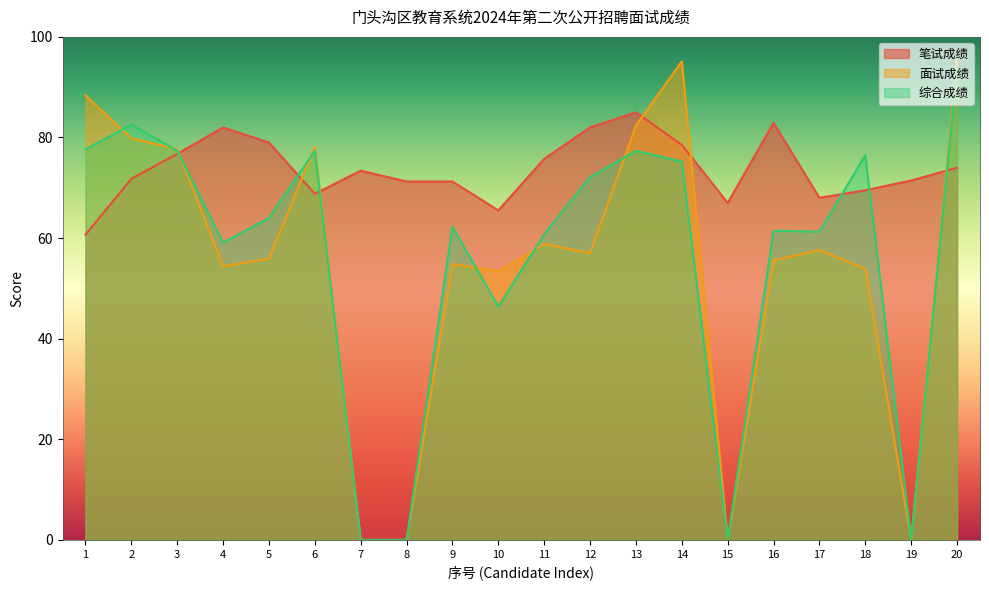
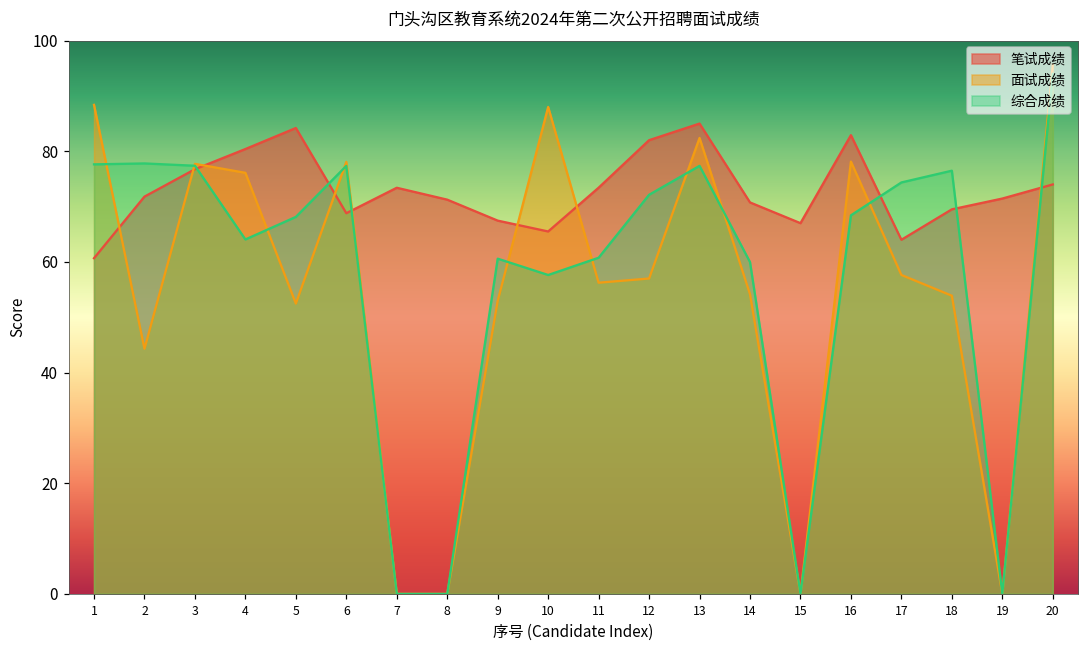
  {
    "笔试成绩": {
      "1": 61,
      "2": 72,
      "3": 77,
-     "4": 82,
-     "5": 79,
+     "4": 80,
+     "5": 84,
      "6": 69,
      "7": 73,
      "8": 71,
-     "9": 71,
+     "9": 67,
      "10": 66,
-     "11": 76,
+     "11": 73,
      "12": 82,
      "13": 85,
-     "14": 79,
+     "14": 71,
      "15": 67,
      "16": 83,
-     "17": 68,
+     "17": 64,
      "18": 70,
      "19": 71,
      "20": 74
    },
    "面试成绩": {
      "1": 88,
-     "2": 80,
-     "4": 54,
-     "5": 56,
+     "2": 44,
+     "4": 76,
+     "5": 52,
      "6": 78,
-     "9": 55,
-     "10": 53,
-     "11": 59,
+     "9": 53,
+     "10": 88,
+     "11": 56,
      "12": 57,
      "13": 82,
-     "14": 95,
-     "16": 56,
+     "14": 54,
+     "16": 78,
      "17": 58,
      "18": 54
    },
    "综合成绩": {
      "1": 78,
-     "2": 83,
-     "4": 59,
-     "5": 64,
+     "2": 78,
+     "4": 64,
+     "5": 68,
      "6": 77,
-     "9": 62,
-     "10": 46,
+     "9": 61,
+     "10": 58,
      "11": 61,
      "12": 72,
      "13": 77,
-     "14": 75,
-     "16": 61,
-     "17": 61,
+     "14": 60,
+     "16": 68,
+     "17": 74,
      "18": 76
    }
  }
